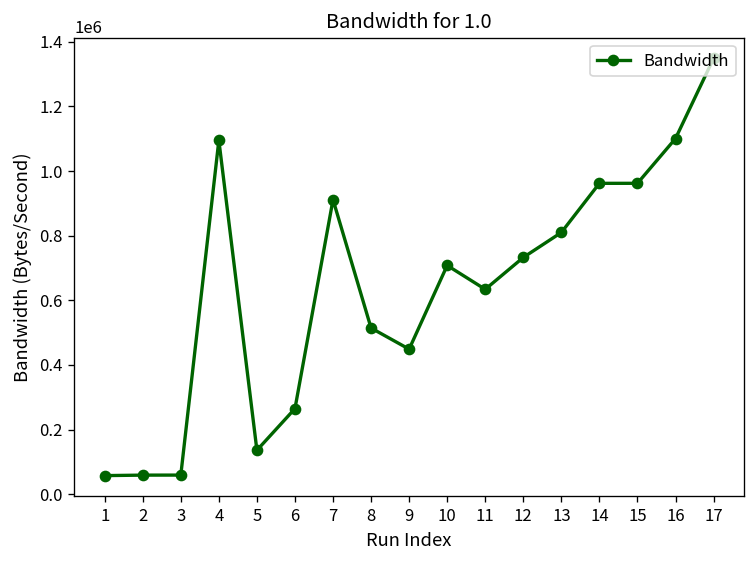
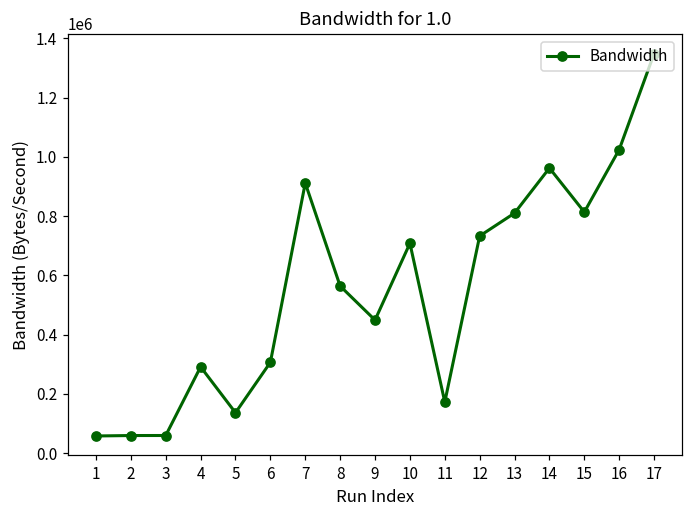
  {
    "1": 60000,
    "2": 60000,
    "3": 60000,
-   "4": 1100000,
+   "4": 290000,
    "5": 140000,
-   "6": 260000,
+   "6": 310000,
    "7": 910000,
-   "8": 510000,
+   "8": 560000,
    "9": 450000,
    "10": 710000,
-   "11": 630000,
+   "11": 170000,
    "12": 730000,
    "13": 810000,
    "14": 960000,
-   "15": 960000,
-   "16": 1100000
+   "15": 810000,
+   "16": 1020000
  }
